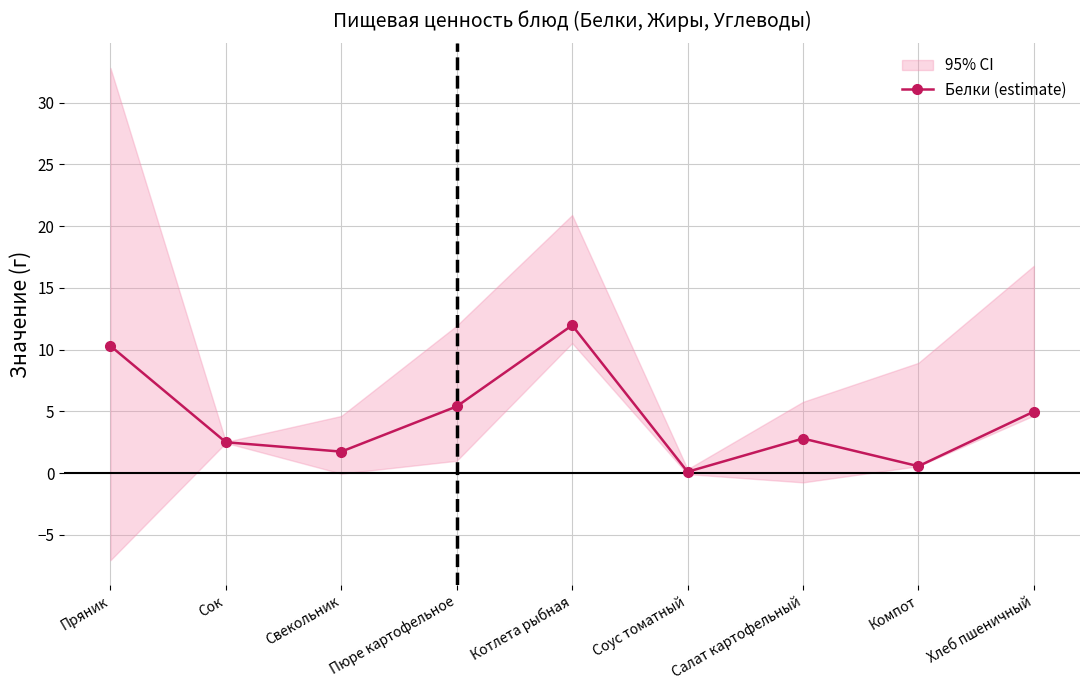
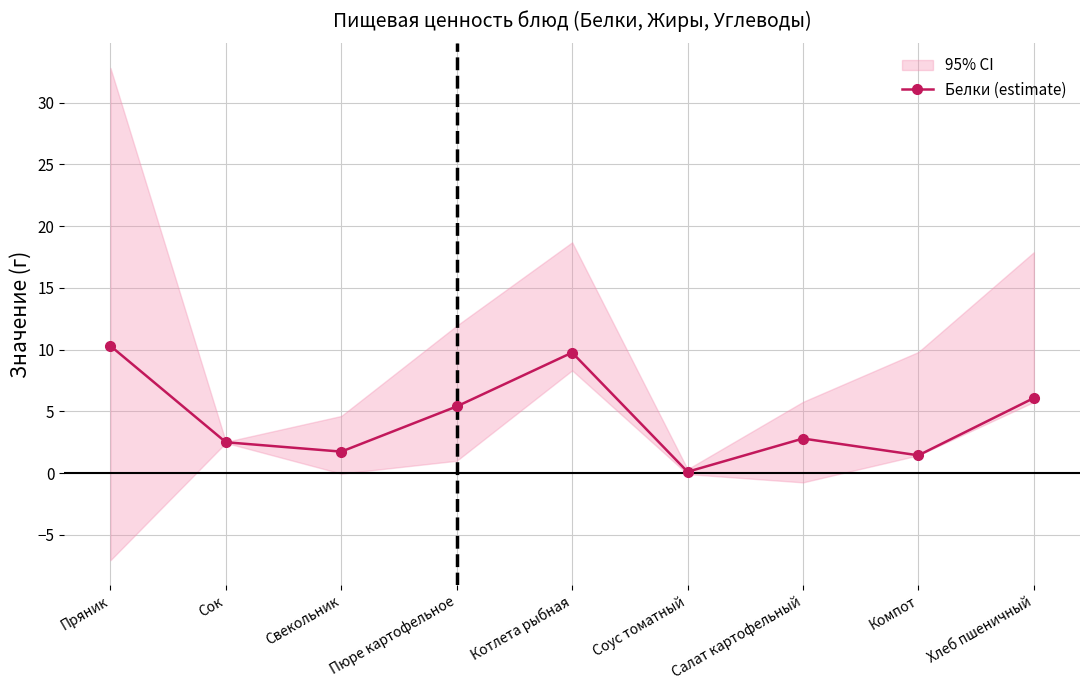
  {
    "Белки (estimate)": {
      "Пряник": 10.3,
      "Свекольник": 1.7,
      "Пюре картофельное": 5.4,
-     "Котлета рыбная": 12.0,
+     "Котлета рыбная": 9.8,
      "Соус томатный": 0.1,
      "Салат картофельный": 2.8,
-     "Компот": 0.6,
-     "Хлеб пшеничный": 5.0
+     "Компот": 1.4,
+     "Хлеб пшеничный": 6.1
    }
  }
